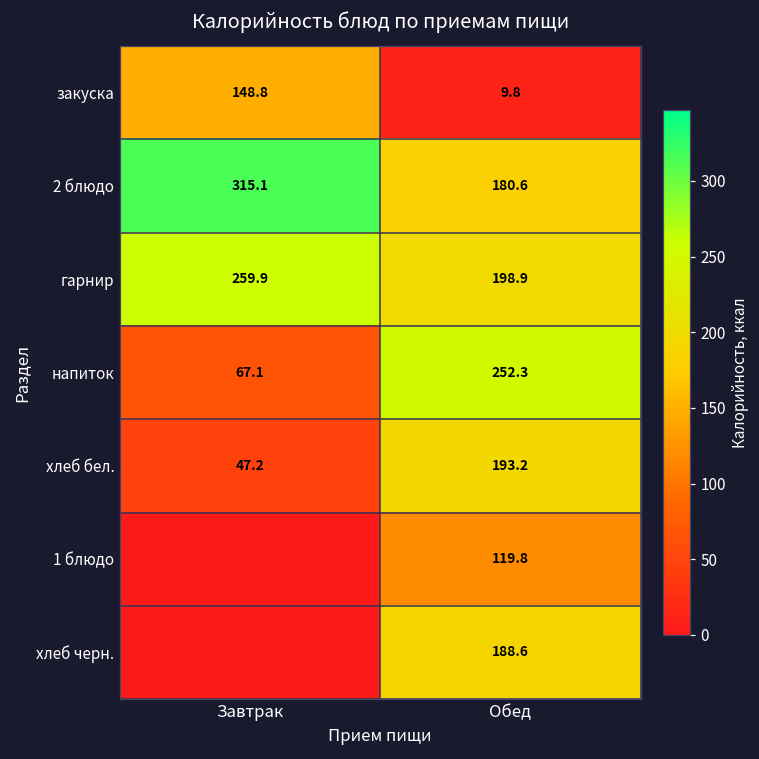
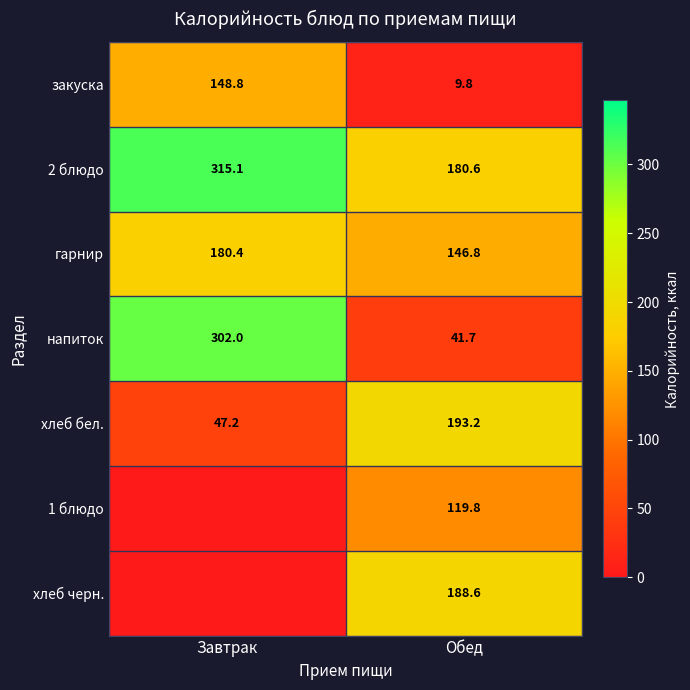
  {
    "закуска": {
      "Завтрак": 148.8,
      "Обед": 9.8
    },
    "2 блюдо": {
      "Завтрак": 315.1,
      "Обед": 180.6
    },
    "гарнир": {
-     "Завтрак": 259.9,
-     "Обед": 198.9
+     "Завтрак": 180.4,
+     "Обед": 146.8
    },
    "напиток": {
-     "Завтрак": 67.1,
-     "Обед": 252.3
+     "Завтрак": 302.0,
+     "Обед": 41.7
    },
    "хлеб бел.": {
      "Завтрак": 47.2,
      "Обед": 193.2
    },
    "1 блюдо": {
      "Обед": 119.8
    },
    "хлеб черн.": {
      "Обед": 188.6
    }
  }
